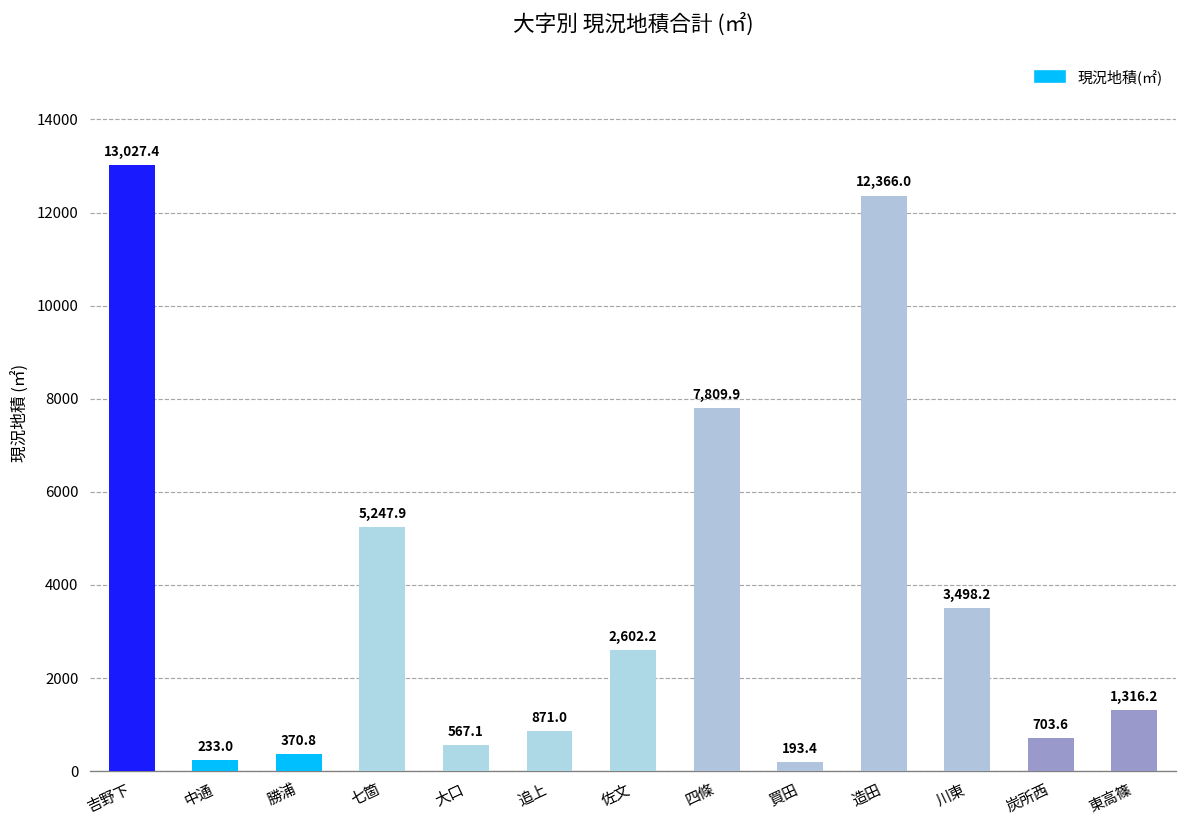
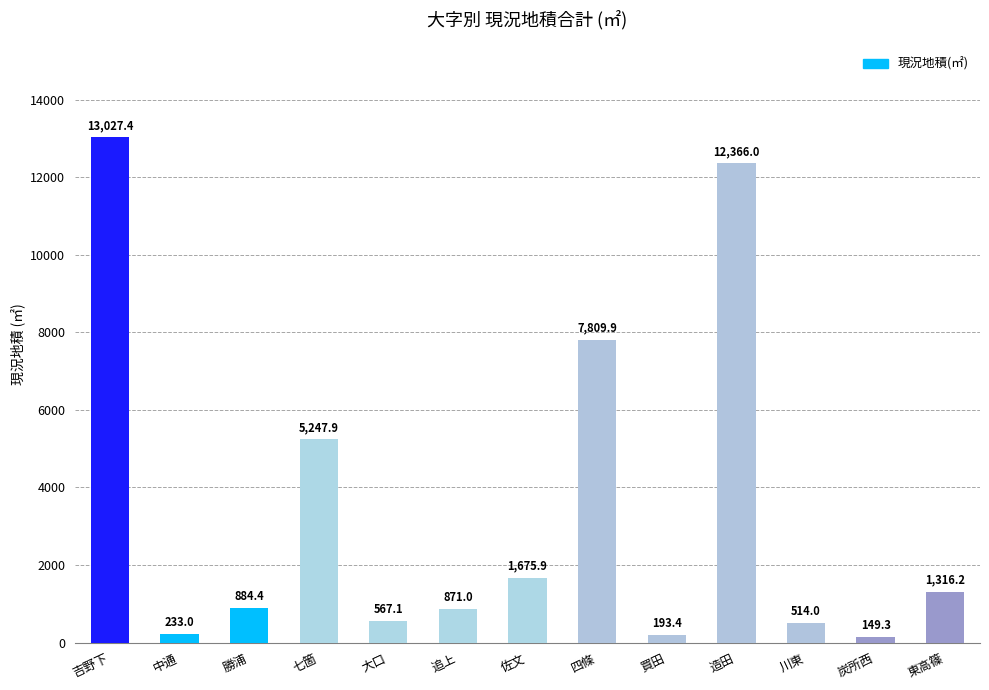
  {
    "吉野下": "13,027.4",
    "中通": "233.0",
-   "勝浦": "370.8",
+   "勝浦": "884.4",
    "七箇": "5,247.9",
    "大口": "567.1",
    "追上": "871.0",
-   "佐文": "2,602.2",
+   "佐文": "1,675.9",
    "四條": "7,809.9",
    "買田": "193.4",
    "造田": "12,366.0",
-   "川東": "3,498.2",
-   "炭所西": "703.6",
+   "川東": "514.0",
+   "炭所西": "149.3",
    "東高篠": "1,316.2"
  }
